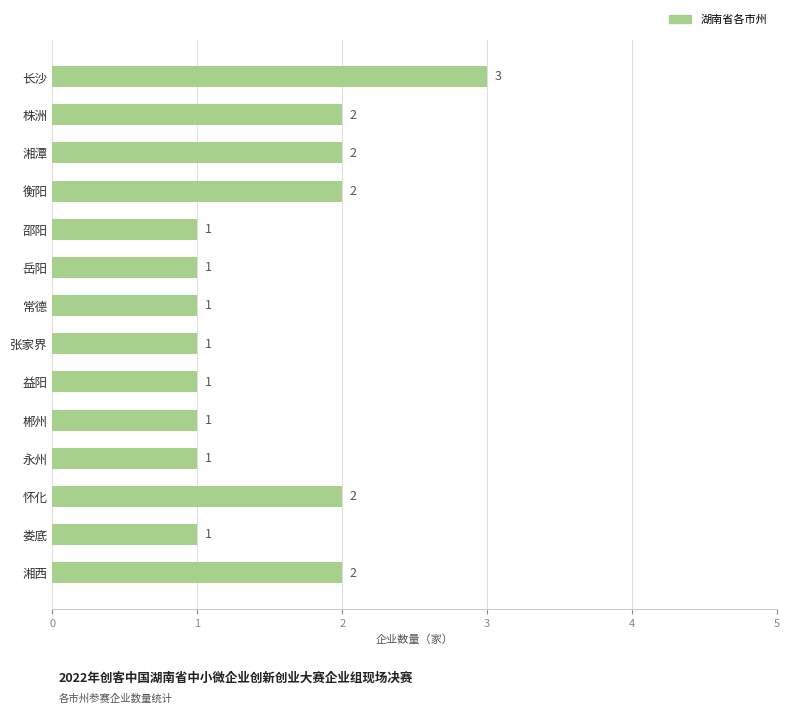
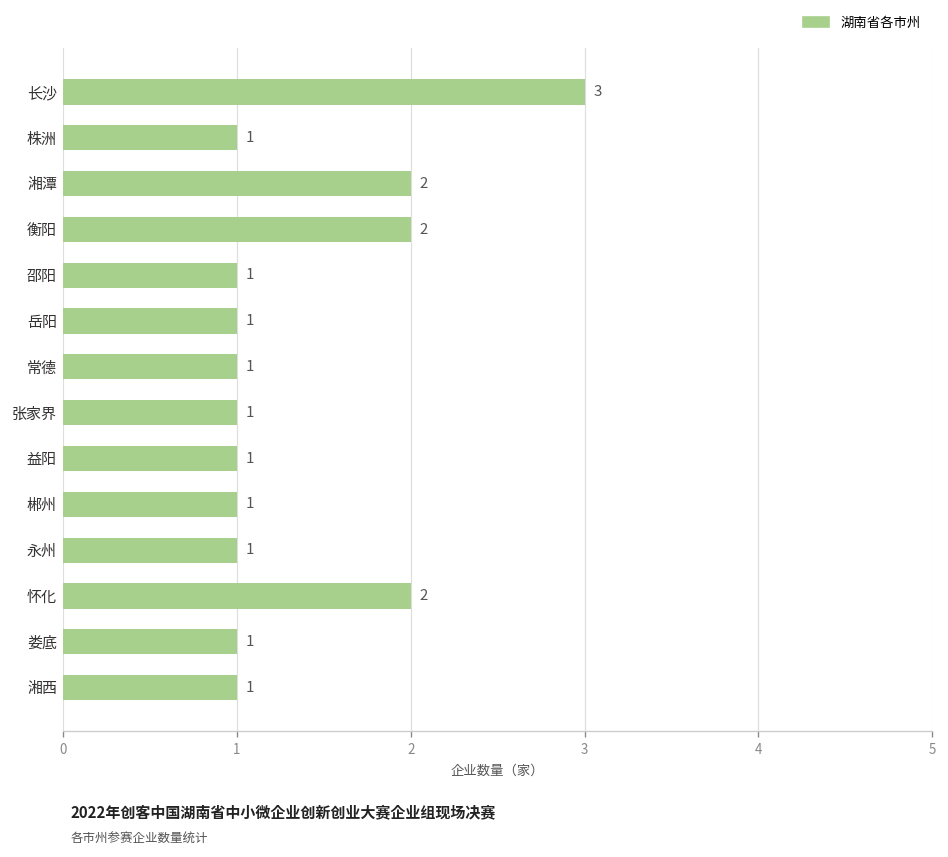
  {
    "长沙": 3,
-   "株洲": 2,
+   "株洲": 1,
    "湘潭": 2,
    "衡阳": 2,
    "邵阳": 1,
    "岳阳": 1,
    "常德": 1,
    "张家界": 1,
    "益阳": 1,
    "郴州": 1,
    "永州": 1,
    "怀化": 2,
    "娄底": 1,
-   "湘西": 2
+   "湘西": 1
  }
